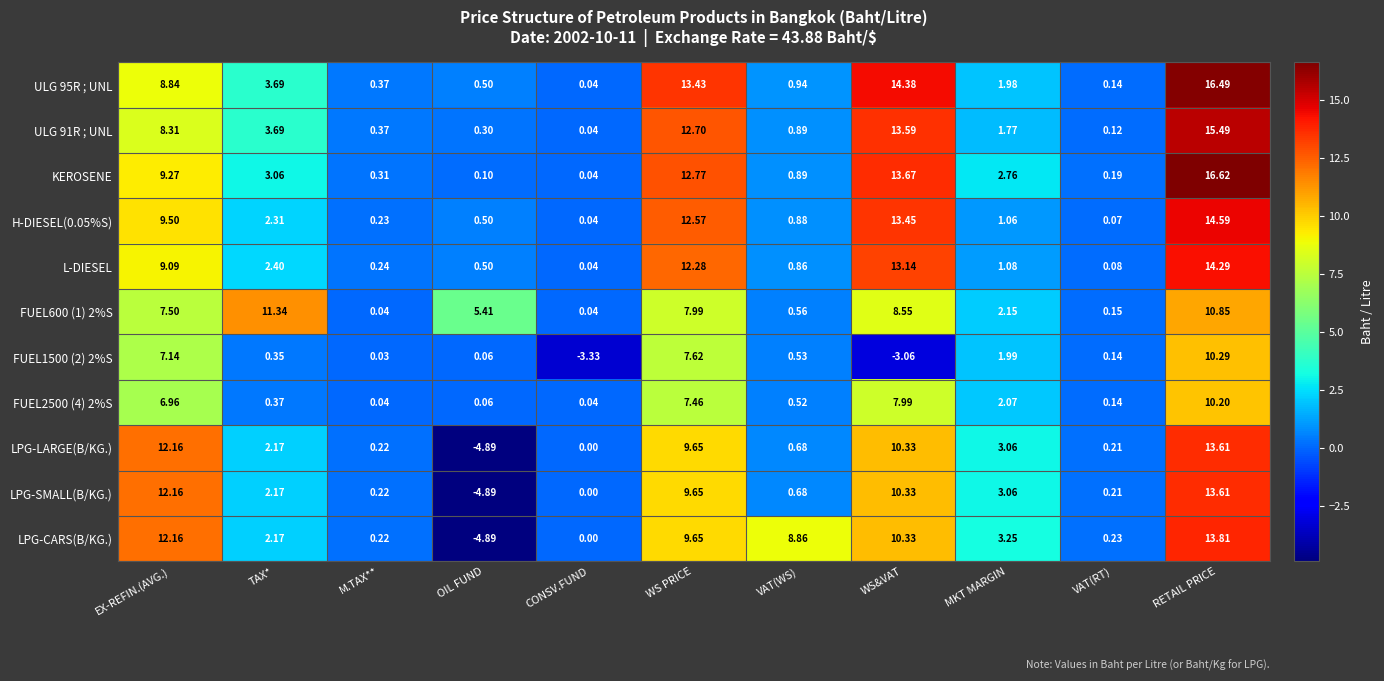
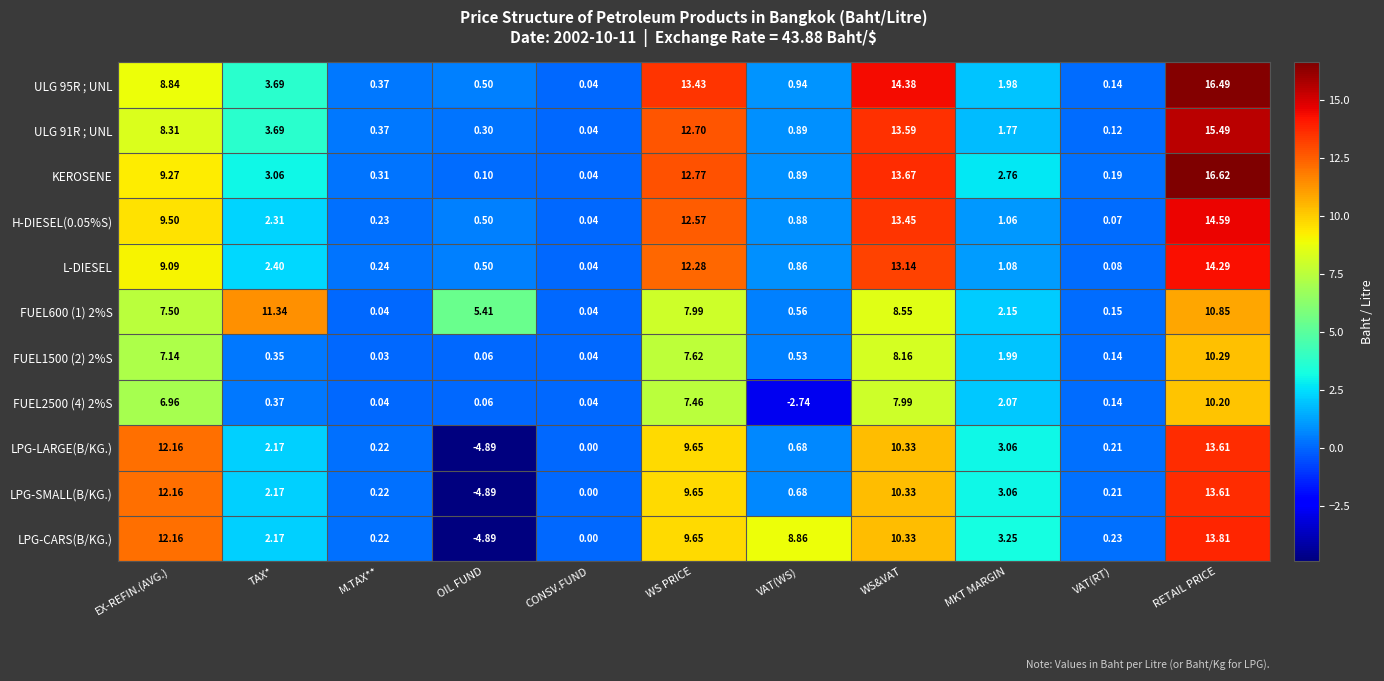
  {
    "ULG 95R ; UNL": {
      "EX-REFIN.(AVG.)": 8.84,
      "TAX*": 3.69,
      "M.TAX**": 0.37,
      "OIL FUND": 0.50,
      "CONSV.FUND": 0.04,
      "WS PRICE": 13.43,
      "VAT(WS)": 0.94,
      "WS&VAT": 14.38,
      "MKT MARGIN": 1.98,
      "VAT(RT)": 0.14,
      "RETAIL PRICE": 16.49
    },
    "ULG 91R ; UNL": {
      "EX-REFIN.(AVG.)": 8.31,
      "TAX*": 3.69,
      "M.TAX**": 0.37,
      "OIL FUND": 0.30,
      "CONSV.FUND": 0.04,
      "WS PRICE": 12.70,
      "VAT(WS)": 0.89,
      "WS&VAT": 13.59,
      "MKT MARGIN": 1.77,
      "VAT(RT)": 0.12,
      "RETAIL PRICE": 15.49
    },
    "KEROSENE": {
      "EX-REFIN.(AVG.)": 9.27,
      "TAX*": 3.06,
      "M.TAX**": 0.31,
      "OIL FUND": 0.10,
      "CONSV.FUND": 0.04,
      "WS PRICE": 12.77,
      "VAT(WS)": 0.89,
      "WS&VAT": 13.67,
      "MKT MARGIN": 2.76,
      "VAT(RT)": 0.19,
      "RETAIL PRICE": 16.62
    },
    "H-DIESEL(0.05%S)": {
      "EX-REFIN.(AVG.)": 9.50,
      "TAX*": 2.31,
      "M.TAX**": 0.23,
      "OIL FUND": 0.50,
      "CONSV.FUND": 0.04,
      "WS PRICE": 12.57,
      "VAT(WS)": 0.88,
      "WS&VAT": 13.45,
      "MKT MARGIN": 1.06,
      "VAT(RT)": 0.07,
      "RETAIL PRICE": 14.59
    },
    "L-DIESEL": {
      "EX-REFIN.(AVG.)": 9.09,
      "TAX*": 2.40,
      "M.TAX**": 0.24,
      "OIL FUND": 0.50,
      "CONSV.FUND": 0.04,
      "WS PRICE": 12.28,
      "VAT(WS)": 0.86,
      "WS&VAT": 13.14,
      "MKT MARGIN": 1.08,
      "VAT(RT)": 0.08,
      "RETAIL PRICE": 14.29
    },
    "FUEL600 (1) 2%S": {
      "EX-REFIN.(AVG.)": 7.50,
      "TAX*": 11.34,
      "M.TAX**": 0.04,
      "OIL FUND": 5.41,
      "CONSV.FUND": 0.04,
      "WS PRICE": 7.99,
      "VAT(WS)": 0.56,
      "WS&VAT": 8.55,
      "MKT MARGIN": 2.15,
      "VAT(RT)": 0.15,
      "RETAIL PRICE": 10.85
    },
    "FUEL1500 (2) 2%S": {
      "EX-REFIN.(AVG.)": 7.14,
      "TAX*": 0.35,
      "M.TAX**": 0.03,
      "OIL FUND": 0.06,
-     "CONSV.FUND": -3.33,
+     "CONSV.FUND": 0.04,
      "WS PRICE": 7.62,
      "VAT(WS)": 0.53,
-     "WS&VAT": -3.06,
+     "WS&VAT": 8.16,
      "MKT MARGIN": 1.99,
      "VAT(RT)": 0.14,
      "RETAIL PRICE": 10.29
    },
    "FUEL2500 (4) 2%S": {
      "EX-REFIN.(AVG.)": 6.96,
      "TAX*": 0.37,
      "M.TAX**": 0.04,
      "OIL FUND": 0.06,
      "CONSV.FUND": 0.04,
      "WS PRICE": 7.46,
-     "VAT(WS)": 0.52,
+     "VAT(WS)": -2.74,
      "WS&VAT": 7.99,
      "MKT MARGIN": 2.07,
      "VAT(RT)": 0.14,
      "RETAIL PRICE": 10.20
    },
    "LPG-LARGE(B/KG.)": {
      "EX-REFIN.(AVG.)": 12.16,
      "TAX*": 2.17,
      "M.TAX**": 0.22,
      "OIL FUND": -4.89,
      "CONSV.FUND": 0.00,
      "WS PRICE": 9.65,
      "VAT(WS)": 0.68,
      "WS&VAT": 10.33,
      "MKT MARGIN": 3.06,
      "VAT(RT)": 0.21,
      "RETAIL PRICE": 13.61
    },
    "LPG-SMALL(B/KG.)": {
      "EX-REFIN.(AVG.)": 12.16,
      "TAX*": 2.17,
      "M.TAX**": 0.22,
      "OIL FUND": -4.89,
      "CONSV.FUND": 0.00,
      "WS PRICE": 9.65,
      "VAT(WS)": 0.68,
      "WS&VAT": 10.33,
      "MKT MARGIN": 3.06,
      "VAT(RT)": 0.21,
      "RETAIL PRICE": 13.61
    },
    "LPG-CARS(B/KG.)": {
      "EX-REFIN.(AVG.)": 12.16,
      "TAX*": 2.17,
      "M.TAX**": 0.22,
      "OIL FUND": -4.89,
      "CONSV.FUND": 0.00,
      "WS PRICE": 9.65,
      "VAT(WS)": 8.86,
      "WS&VAT": 10.33,
      "MKT MARGIN": 3.25,
      "VAT(RT)": 0.23,
      "RETAIL PRICE": 13.81
    }
  }
